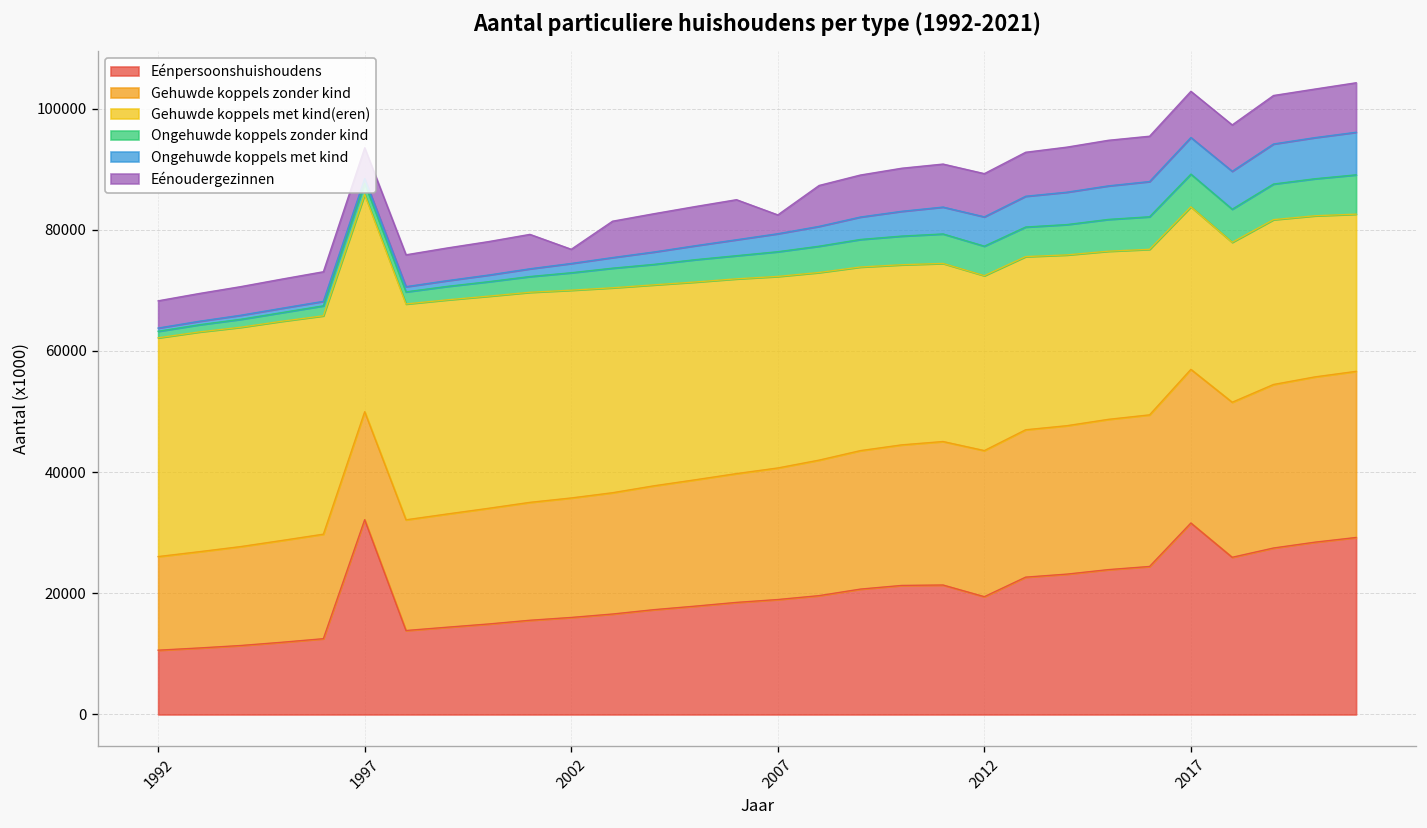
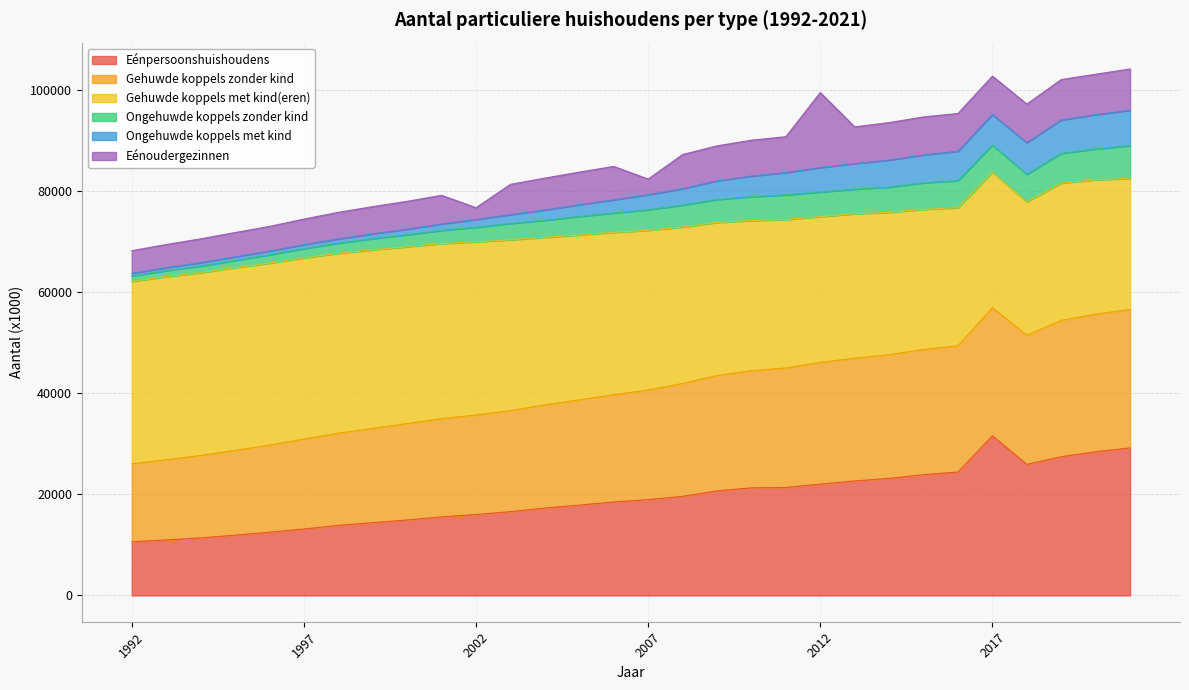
  {
    "Eénpersoonshuishoudens": {
      "1992": 11000,
-     "1997": 32000,
+     "1997": 13000,
      "2002": 16000,
      "2007": 19000,
-     "2012": 19000,
+     "2012": 22000,
      "2017": 32000
    },
    "Ongehuwde koppels zonder kind": {
      "1992": 1000,
      "2002": 3000,
      "2007": 4000,
      "2012": 5000,
      "2017": 5000
    },
    "Ongehuwde koppels met kind": {
      "1992": 1000,
      "2002": 2000,
      "2007": 3000,
      "2012": 5000,
      "2017": 6000
    },
    "Eénoudergezinnen": {
      "1992": 4000,
      "2002": 2000,
      "2007": 3000,
-     "2012": 7000,
+     "2012": 15000,
      "2017": 8000
    }
  }
